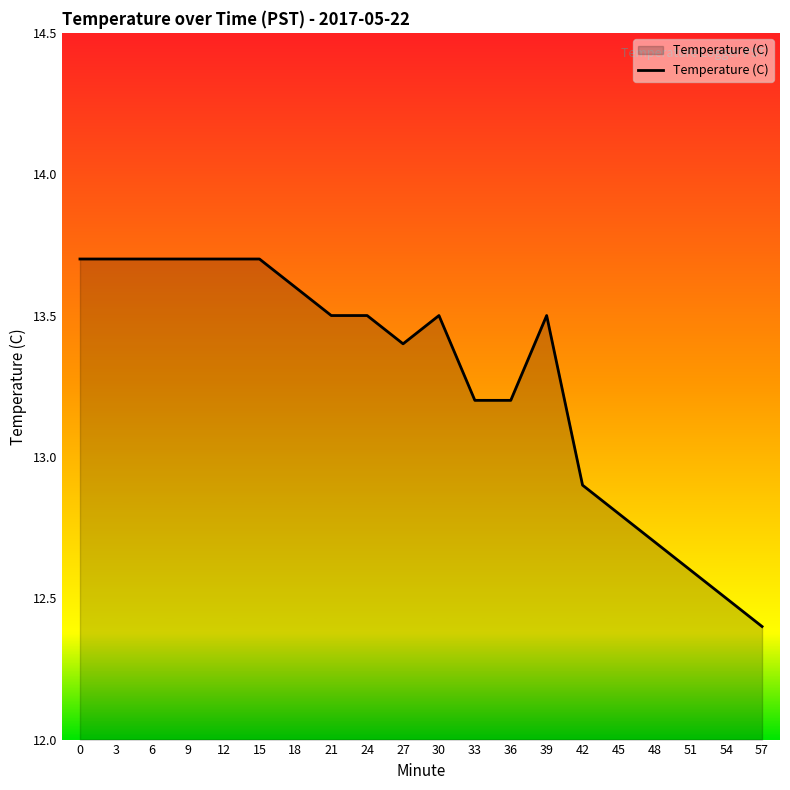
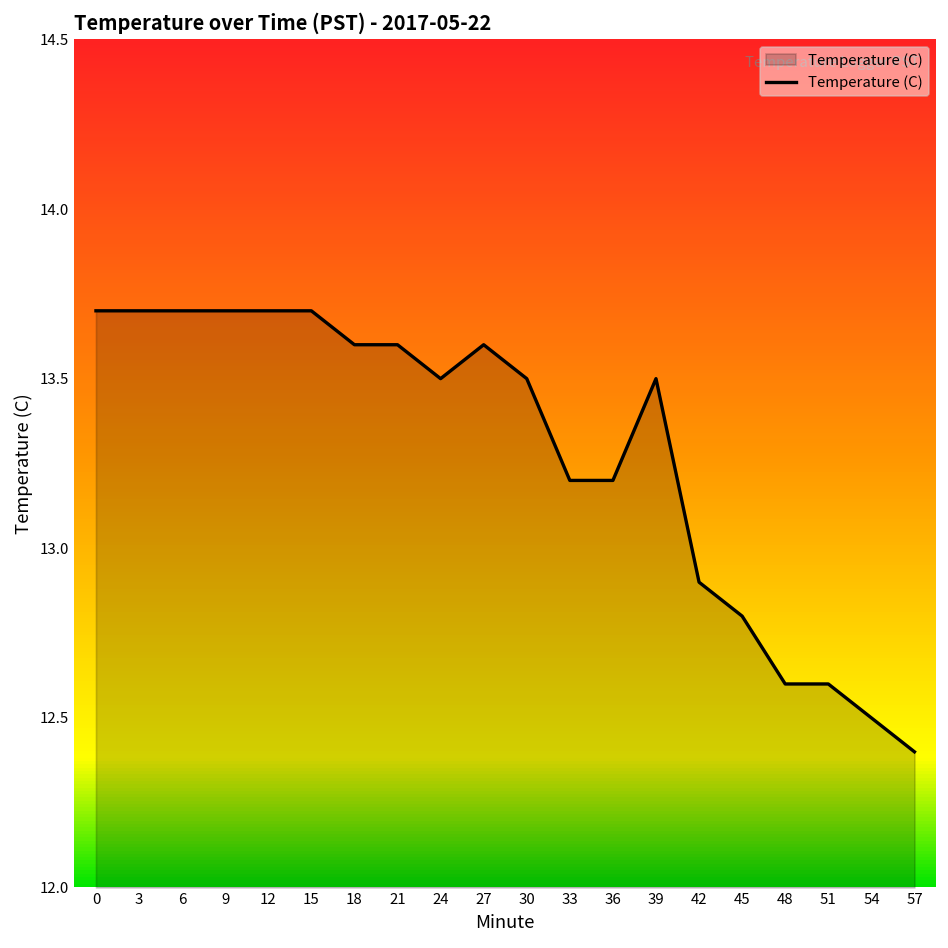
  {
    "0": 13.7,
    "3": 13.7,
    "6": 13.7,
    "9": 13.7,
    "12": 13.7,
    "15": 13.7,
    "18": 13.6,
-   "21": 13.5,
+   "21": 13.6,
    "24": 13.5,
-   "27": 13.4,
+   "27": 13.6,
    "30": 13.5,
    "33": 13.2,
    "36": 13.2,
    "39": 13.5,
    "42": 12.9,
    "45": 12.8,
-   "48": 12.7,
+   "48": 12.6,
    "51": 12.6,
    "54": 12.5,
    "57": 12.4
  }
